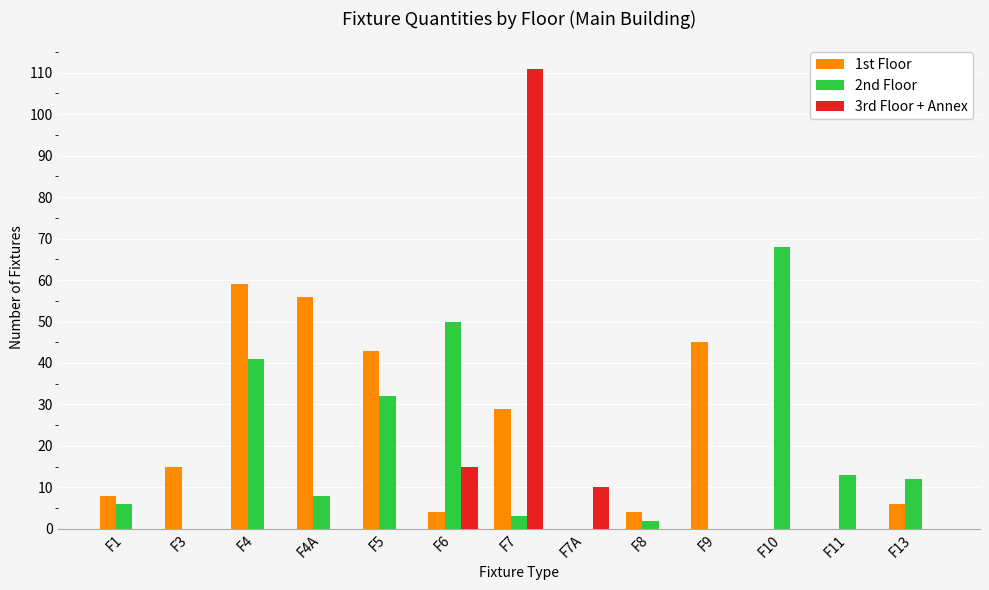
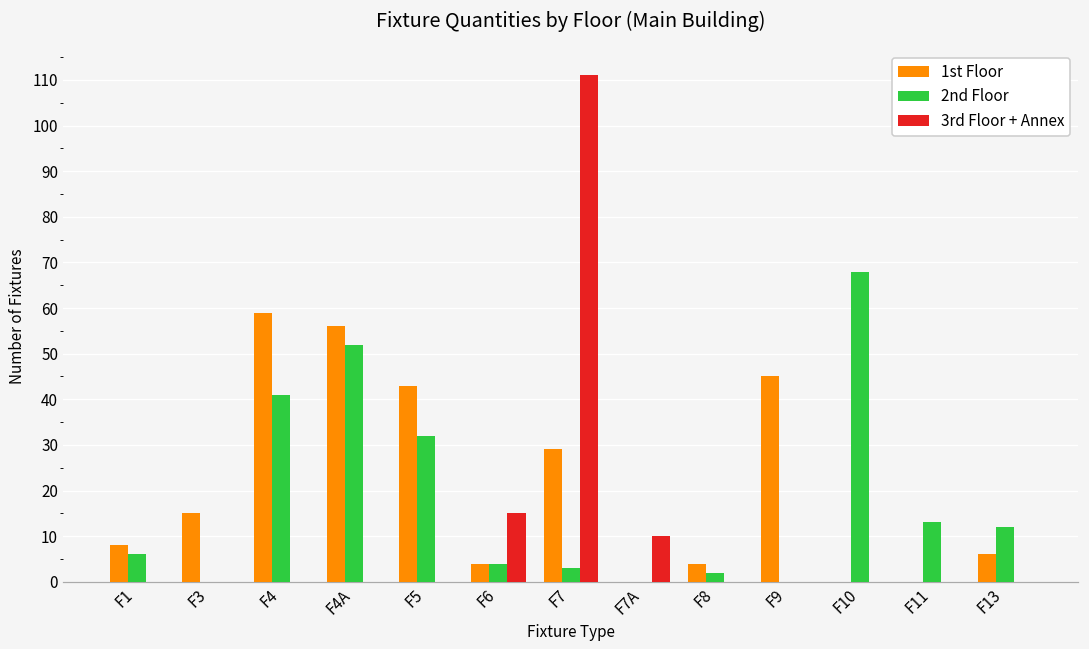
  {
    "1st Floor": {
      "F1": 8,
      "F3": 15,
      "F4": 59,
      "F4A": 56,
      "F5": 43,
      "F6": 4,
      "F7": 29,
      "F7A": 0,
      "F8": 4,
      "F9": 45,
      "F10": 0,
      "F11": 0,
      "F13": 6
    },
    "2nd Floor": {
      "F1": 6,
      "F3": 0,
      "F4": 41,
-     "F4A": 8,
+     "F4A": 52,
      "F5": 32,
-     "F6": 50,
+     "F6": 4,
      "F7": 3,
      "F7A": 0,
      "F8": 2,
      "F9": 0,
      "F10": 68,
      "F11": 13,
      "F13": 12
    },
    "3rd Floor + Annex": {
      "F1": 0,
      "F3": 0,
      "F4": 0,
      "F4A": 0,
      "F5": 0,
      "F6": 15,
      "F7": 111,
      "F7A": 10,
      "F8": 0,
      "F9": 0,
      "F10": 0,
      "F11": 0,
      "F13": 0
    }
  }
